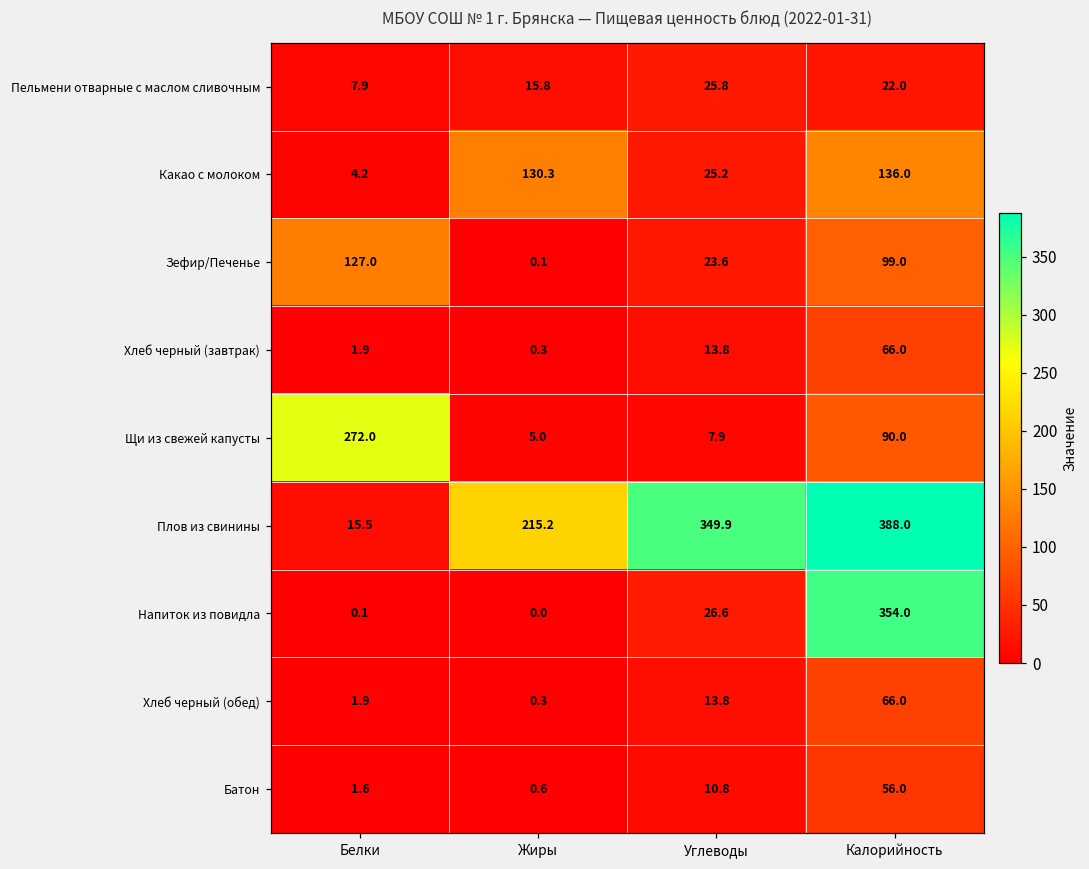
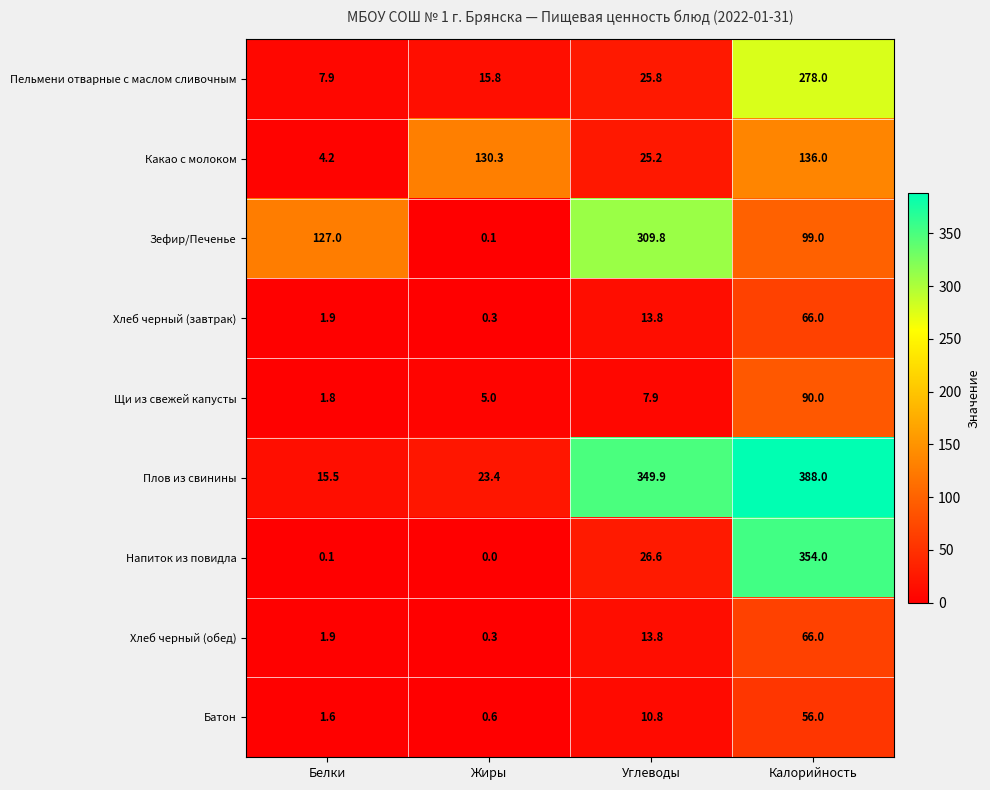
  {
    "Пельмени отварные с маслом сливочным": {
      "Белки": 7.9,
      "Жиры": 15.8,
      "Углеводы": 25.8,
-     "Калорийность": 22.0
+     "Калорийность": 278.0
    },
    "Какао с молоком": {
      "Белки": 4.2,
      "Жиры": 130.3,
      "Углеводы": 25.2,
      "Калорийность": 136.0
    },
    "Зефир/Печенье": {
      "Белки": 127.0,
      "Жиры": 0.1,
-     "Углеводы": 23.6,
+     "Углеводы": 309.8,
      "Калорийность": 99.0
    },
    "Хлеб черный (завтрак)": {
      "Белки": 1.9,
      "Жиры": 0.3,
      "Углеводы": 13.8,
      "Калорийность": 66.0
    },
    "Щи из свежей капусты": {
-     "Белки": 272.0,
+     "Белки": 1.8,
      "Жиры": 5.0,
      "Углеводы": 7.9,
      "Калорийность": 90.0
    },
    "Плов из свинины": {
      "Белки": 15.5,
-     "Жиры": 215.2,
+     "Жиры": 23.4,
      "Углеводы": 349.9,
      "Калорийность": 388.0
    },
    "Напиток из повидла": {
      "Белки": 0.1,
      "Жиры": 0.0,
      "Углеводы": 26.6,
      "Калорийность": 354.0
    },
    "Хлеб черный (обед)": {
      "Белки": 1.9,
      "Жиры": 0.3,
      "Углеводы": 13.8,
      "Калорийность": 66.0
    },
    "Батон": {
      "Белки": 1.6,
      "Жиры": 0.6,
      "Углеводы": 10.8,
      "Калорийность": 56.0
    }
  }
